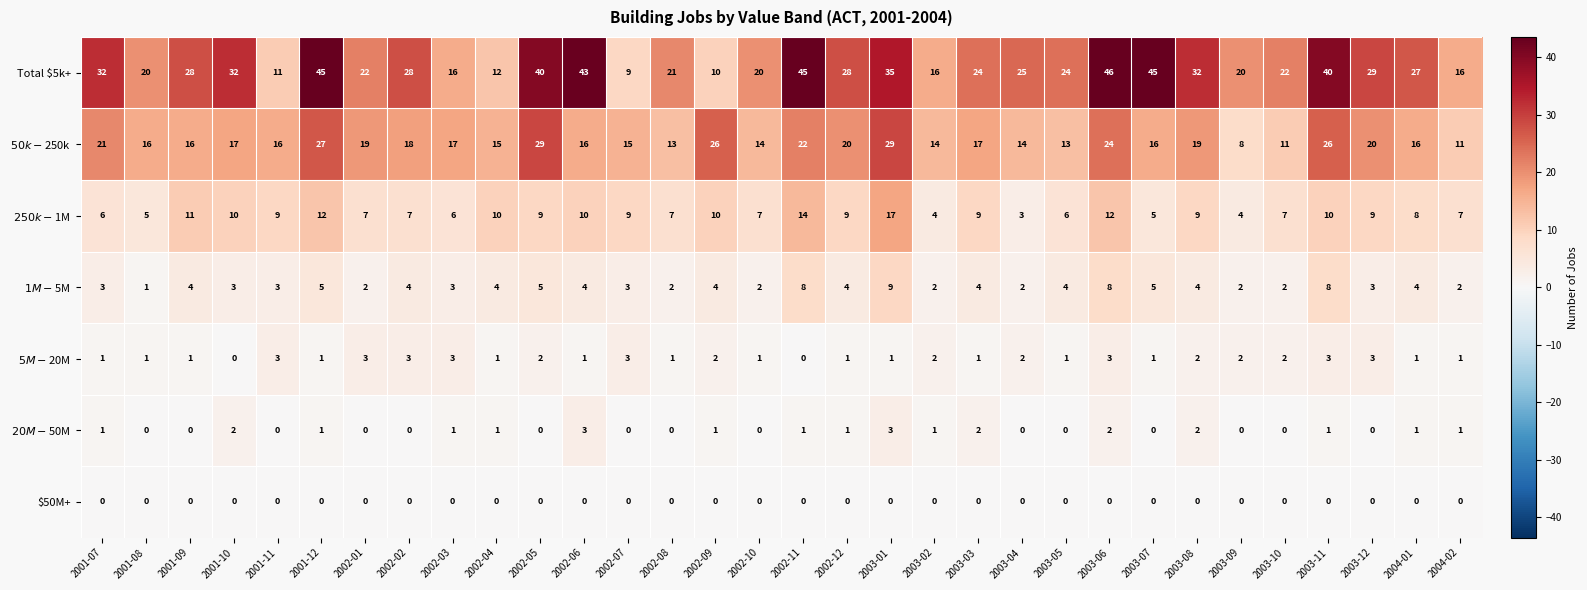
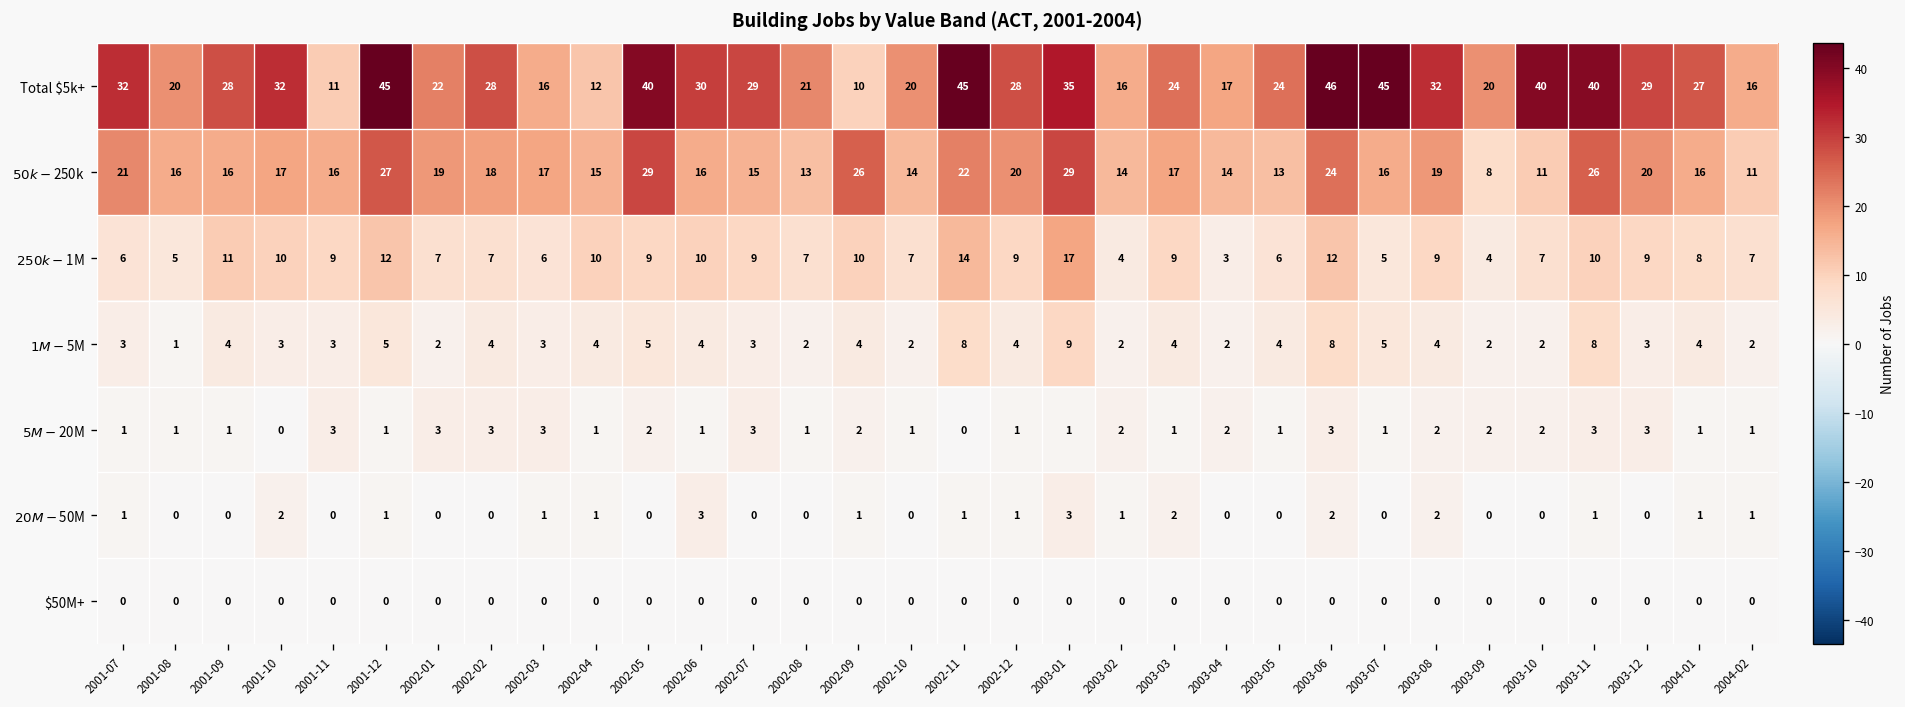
  {
    "Total $5k+": {
      "2001-07": 32,
      "2001-08": 20,
      "2001-09": 28,
      "2001-10": 32,
      "2001-11": 11,
      "2001-12": 45,
      "2002-01": 22,
      "2002-02": 28,
      "2002-03": 16,
      "2002-04": 12,
      "2002-05": 40,
-     "2002-06": 43,
-     "2002-07": 9,
+     "2002-06": 30,
+     "2002-07": 29,
      "2002-08": 21,
      "2002-09": 10,
      "2002-10": 20,
      "2002-11": 45,
      "2002-12": 28,
      "2003-01": 35,
      "2003-02": 16,
      "2003-03": 24,
-     "2003-04": 25,
+     "2003-04": 17,
      "2003-05": 24,
      "2003-06": 46,
      "2003-07": 45,
      "2003-08": 32,
      "2003-09": 20,
-     "2003-10": 22,
+     "2003-10": 40,
      "2003-11": 40,
      "2003-12": 29,
      "2004-01": 27,
      "2004-02": 16
    },
    "$50M+": {
      "2001-07": 0,
      "2001-08": 0,
      "2001-09": 0,
      "2001-10": 0,
      "2001-11": 0,
      "2001-12": 0,
      "2002-01": 0,
      "2002-02": 0,
      "2002-03": 0,
      "2002-04": 0,
      "2002-05": 0,
      "2002-06": 0,
      "2002-07": 0,
      "2002-08": 0,
      "2002-09": 0,
      "2002-10": 0,
      "2002-11": 0,
      "2002-12": 0,
      "2003-01": 0,
      "2003-02": 0,
      "2003-03": 0,
      "2003-04": 0,
      "2003-05": 0,
      "2003-06": 0,
      "2003-07": 0,
      "2003-08": 0,
      "2003-09": 0,
      "2003-10": 0,
      "2003-11": 0,
      "2003-12": 0,
      "2004-01": 0,
      "2004-02": 0
    }
  }
